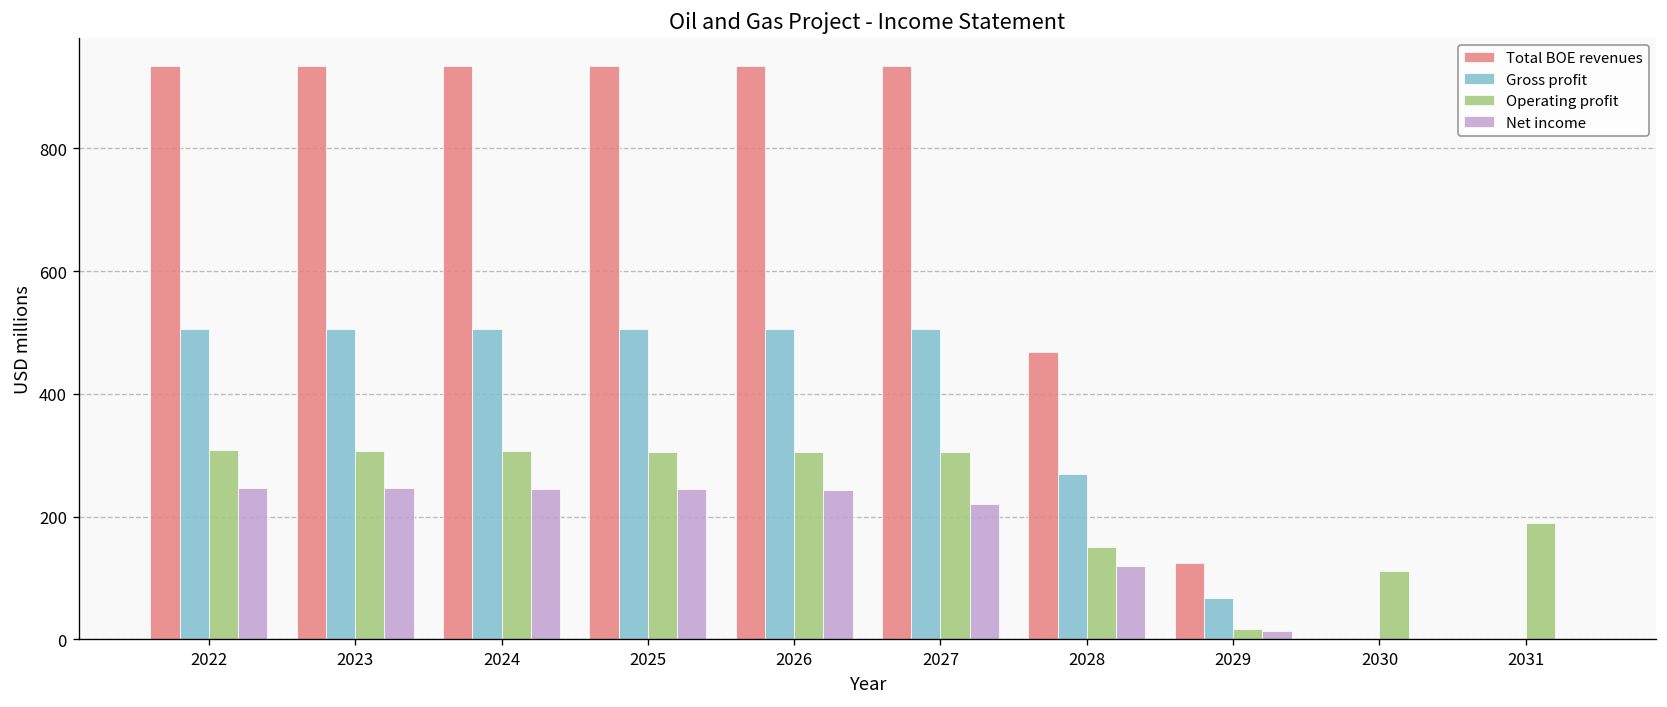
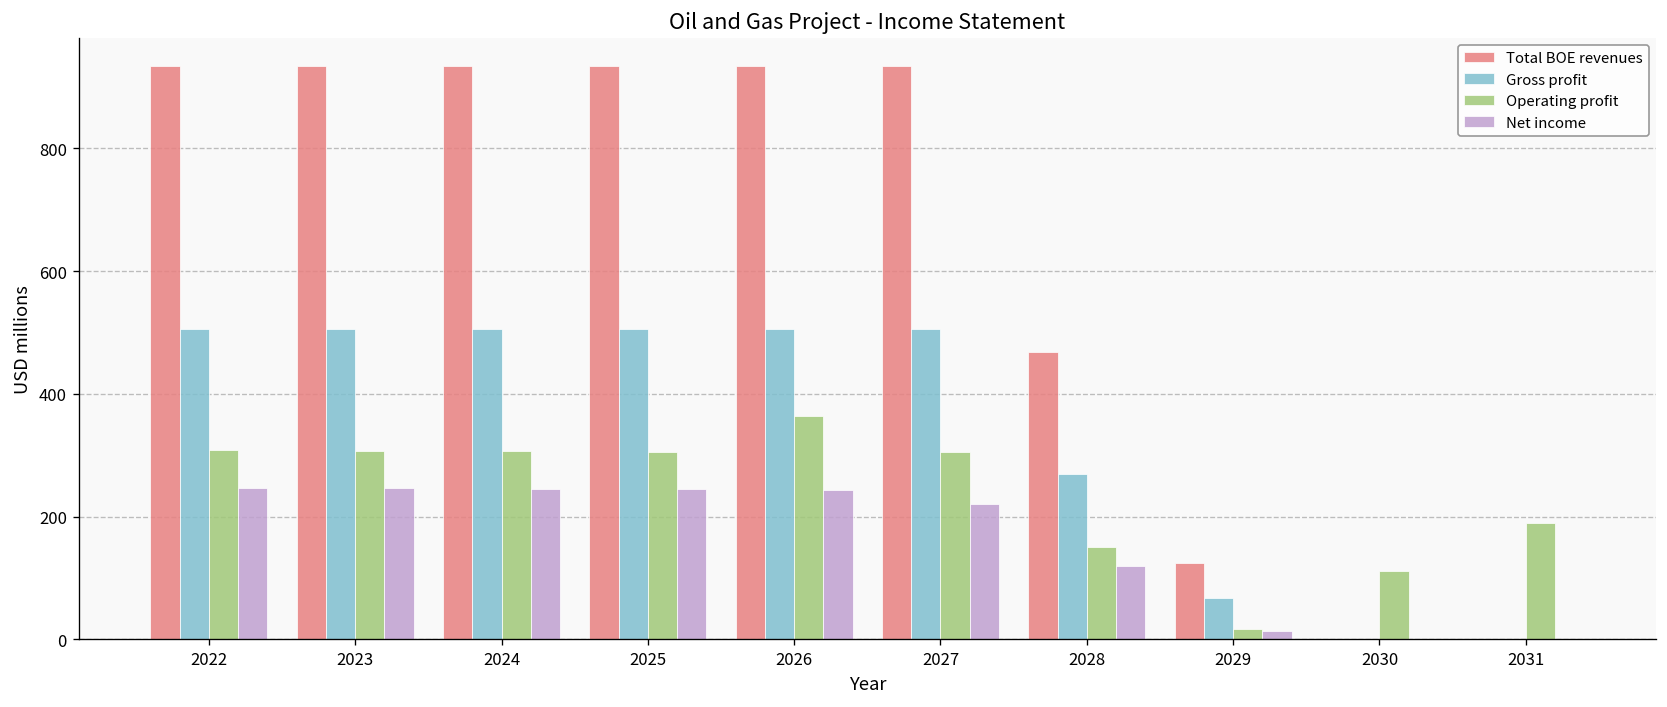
  {
    "Total BOE revenues": {
      "2022": 930,
      "2023": 930,
      "2024": 930,
      "2025": 930,
      "2026": 930,
      "2027": 930,
      "2028": 470,
      "2029": 120,
      "2030": 0,
      "2031": 0
    },
    "Gross profit": {
      "2022": 510,
      "2023": 510,
      "2024": 510,
      "2025": 510,
      "2026": 510,
      "2027": 510,
      "2028": 270,
      "2029": 70,
      "2030": 0,
      "2031": 0
    },
    "Operating profit": {
      "2022": 310,
      "2023": 310,
      "2024": 310,
      "2025": 310,
-     "2026": 300,
+     "2026": 360,
      "2027": 300,
      "2028": 150,
      "2029": 20,
      "2030": 110,
      "2031": 190
    },
    "Net income": {
      "2022": 250,
      "2023": 250,
      "2024": 250,
      "2025": 240,
      "2026": 240,
      "2027": 220,
      "2028": 120,
      "2029": 10,
      "2030": 0,
      "2031": 0
    }
  }
